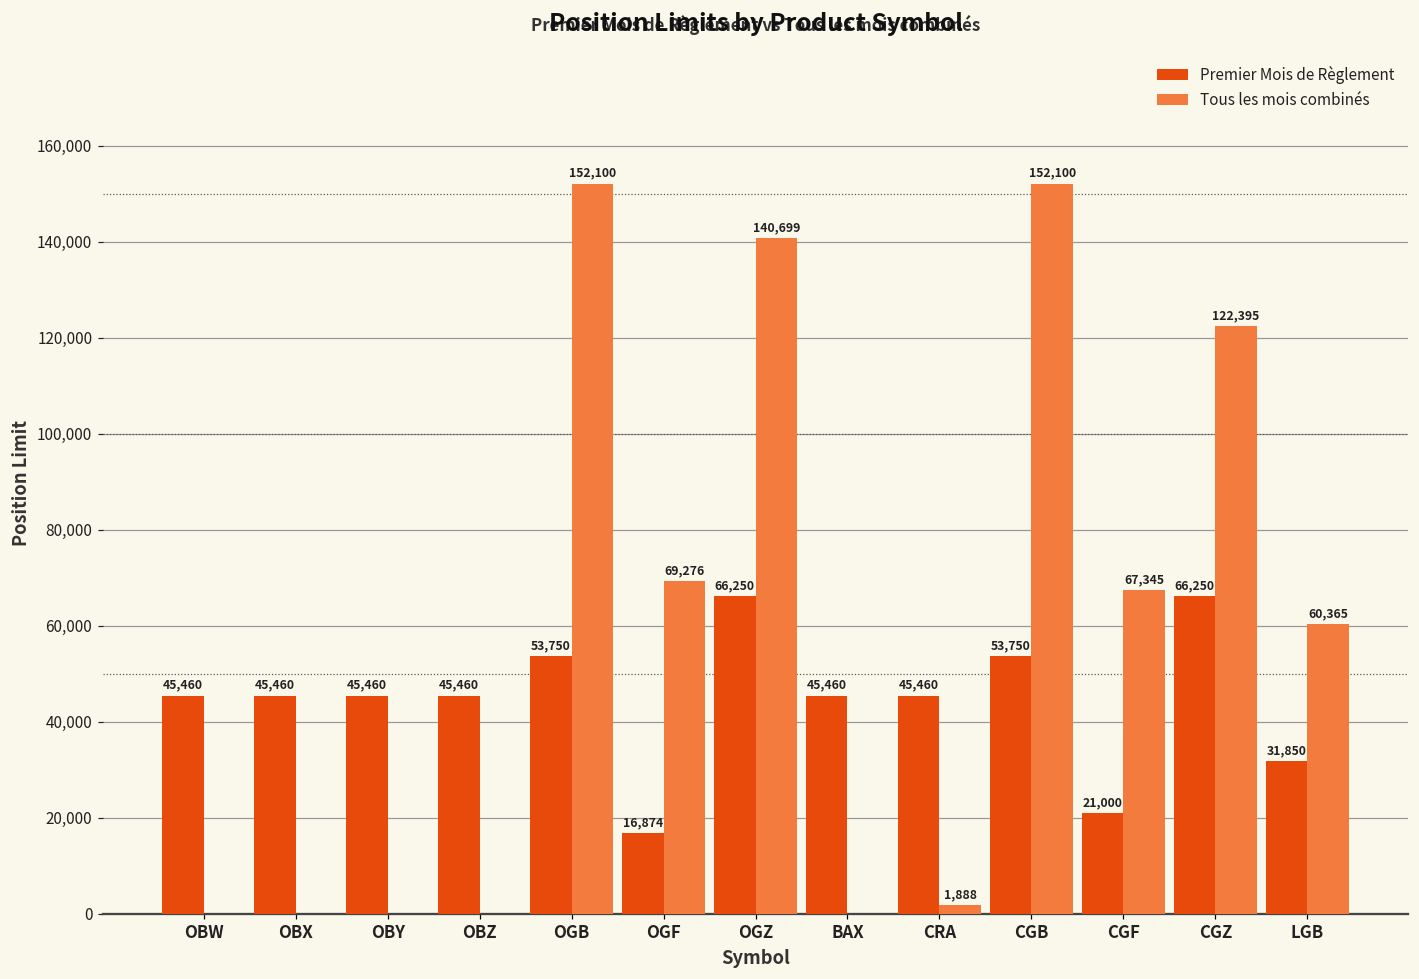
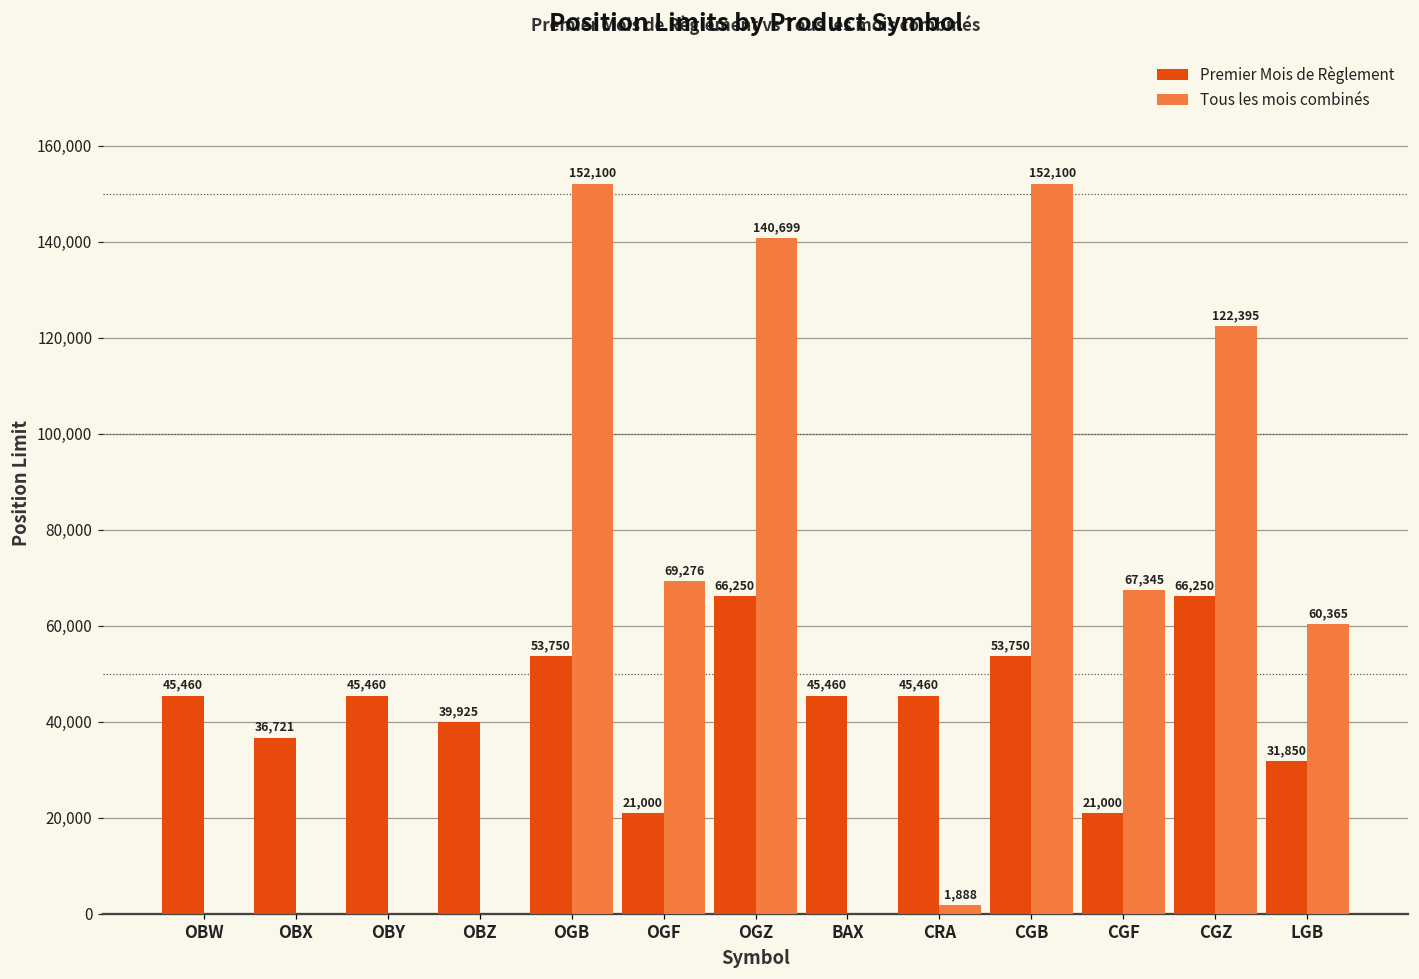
  {
    "Premier Mois de Règlement": {
      "OBW": "45,460",
-     "OBX": "45,460",
+     "OBX": "36,721",
      "OBY": "45,460",
-     "OBZ": "45,460",
+     "OBZ": "39,925",
      "OGB": "53,750",
-     "OGF": "16,874",
+     "OGF": "21,000",
      "OGZ": "66,250",
      "BAX": "45,460",
      "CRA": "45,460",
      "CGB": "53,750",
      "CGF": "21,000",
      "CGZ": "66,250",
      "LGB": "31,850"
    },
    "Tous les mois combinés": {
      "OGB": "152,100",
      "OGF": "69,276",
      "OGZ": "140,699",
      "CRA": "1,888",
      "CGB": "152,100",
      "CGF": "67,345",
      "CGZ": "122,395",
      "LGB": "60,365"
    }
  }
